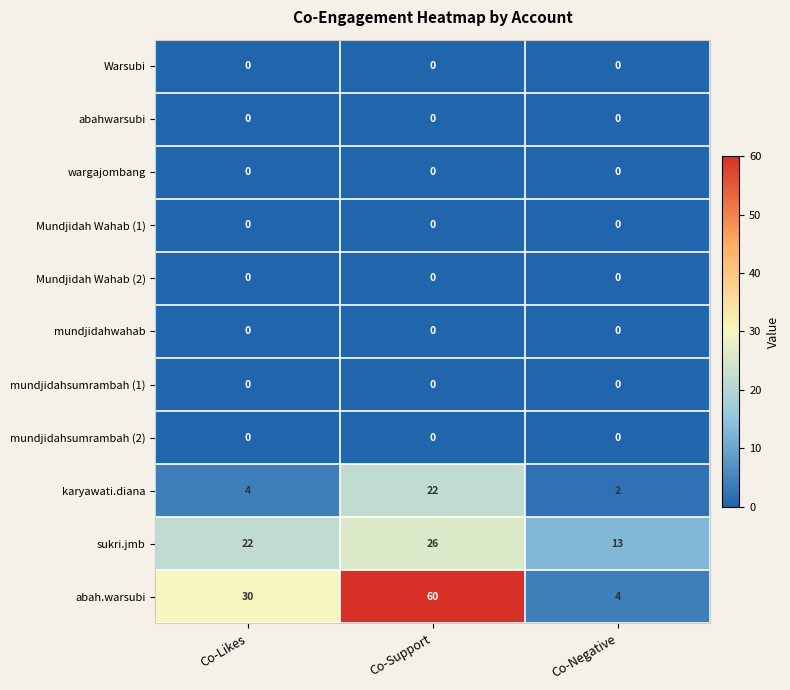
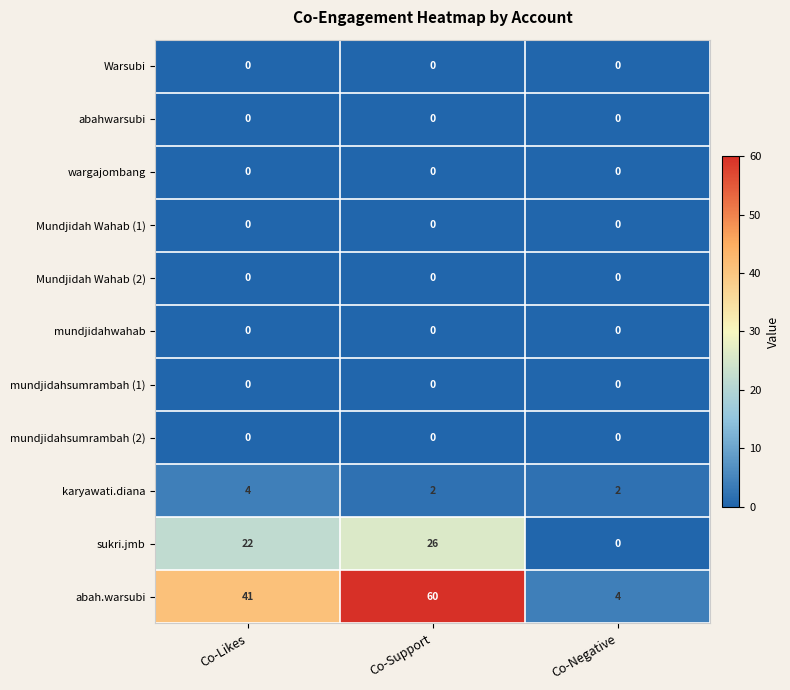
  {
    "Warsubi": {
      "Co-Likes": 0,
      "Co-Support": 0,
      "Co-Negative": 0
    },
    "abahwarsubi": {
      "Co-Likes": 0,
      "Co-Support": 0,
      "Co-Negative": 0
    },
    "wargajombang": {
      "Co-Likes": 0,
      "Co-Support": 0,
      "Co-Negative": 0
    },
    "Mundjidah Wahab (1)": {
      "Co-Likes": 0,
      "Co-Support": 0,
      "Co-Negative": 0
    },
    "Mundjidah Wahab (2)": {
      "Co-Likes": 0,
      "Co-Support": 0,
      "Co-Negative": 0
    },
    "mundjidahwahab": {
      "Co-Likes": 0,
      "Co-Support": 0,
      "Co-Negative": 0
    },
    "mundjidahsumrambah (1)": {
      "Co-Likes": 0,
      "Co-Support": 0,
      "Co-Negative": 0
    },
    "mundjidahsumrambah (2)": {
      "Co-Likes": 0,
      "Co-Support": 0,
      "Co-Negative": 0
    },
    "karyawati.diana": {
      "Co-Likes": 4,
-     "Co-Support": 22,
+     "Co-Support": 2,
      "Co-Negative": 2
    },
    "sukri.jmb": {
      "Co-Likes": 22,
      "Co-Support": 26,
-     "Co-Negative": 13
+     "Co-Negative": 0
    },
    "abah.warsubi": {
-     "Co-Likes": 30,
+     "Co-Likes": 41,
      "Co-Support": 60,
      "Co-Negative": 4
    }
  }
